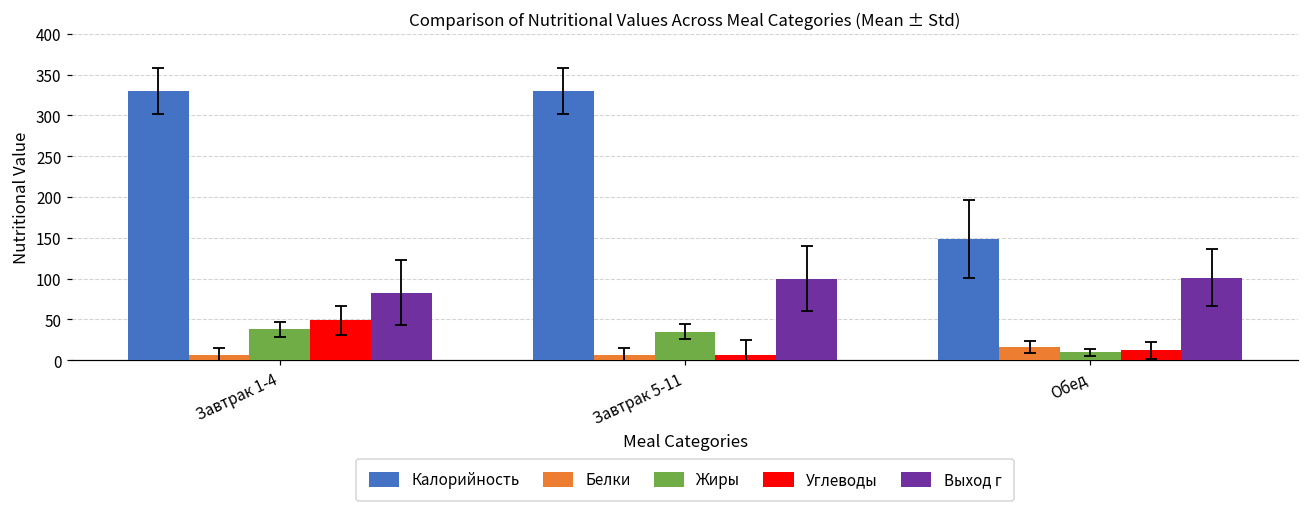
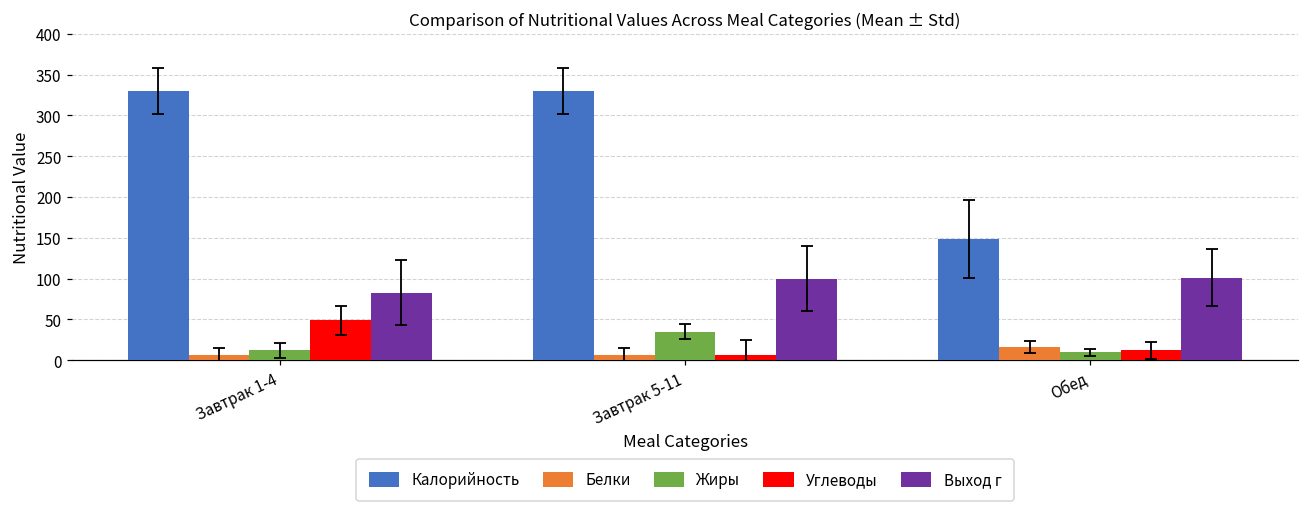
  {
    "Белки": {
      "Завтрак 1-4": 10,
      "Завтрак 5-11": 10,
      "Обед": 20
    },
    "Жиры": {
-     "Завтрак 1-4": 40,
+     "Завтрак 1-4": 10,
      "Завтрак 5-11": 40,
      "Обед": 10
    },
    "Углеводы": {
      "Завтрак 1-4": 50,
      "Завтрак 5-11": 10,
      "Обед": 10
    },
    "Выход г": {
      "Завтрак 1-4": 80,
      "Завтрак 5-11": 100,
      "Обед": 100
    }
  }
